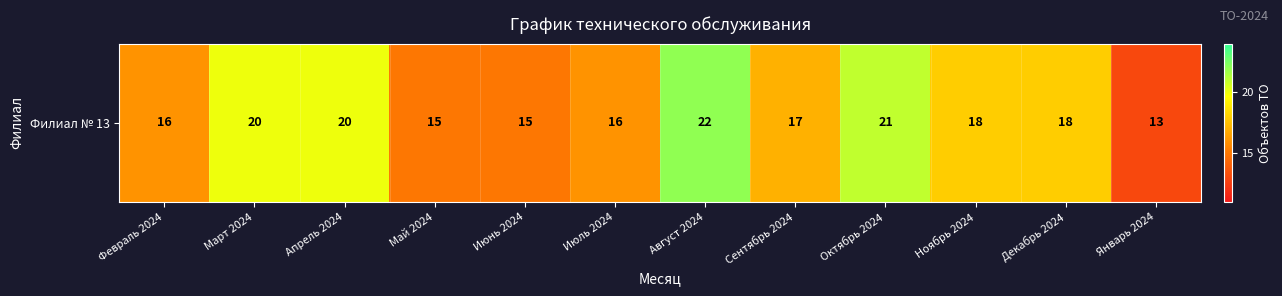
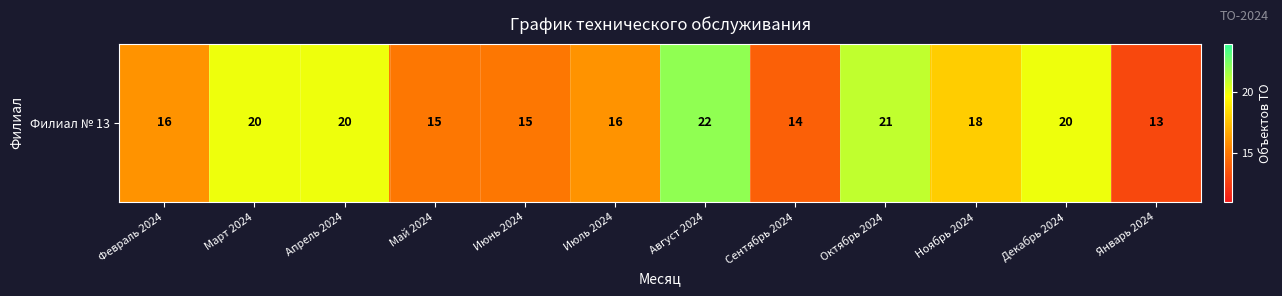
  {
    "Филиал № 13": {
      "Февраль 2024": 16,
      "Март 2024": 20,
      "Апрель 2024": 20,
      "Май 2024": 15,
      "Июнь 2024": 15,
      "Июль 2024": 16,
      "Август 2024": 22,
-     "Сентябрь 2024": 17,
+     "Сентябрь 2024": 14,
      "Октябрь 2024": 21,
      "Ноябрь 2024": 18,
-     "Декабрь 2024": 18,
+     "Декабрь 2024": 20,
      "Январь 2024": 13
    }
  }
